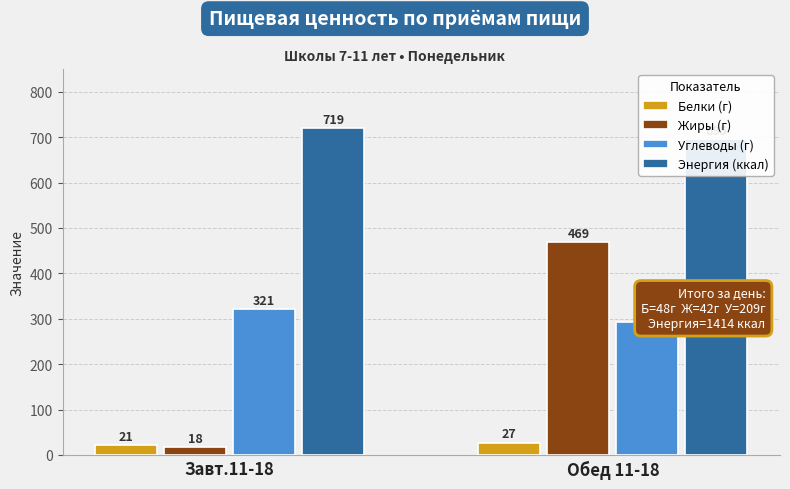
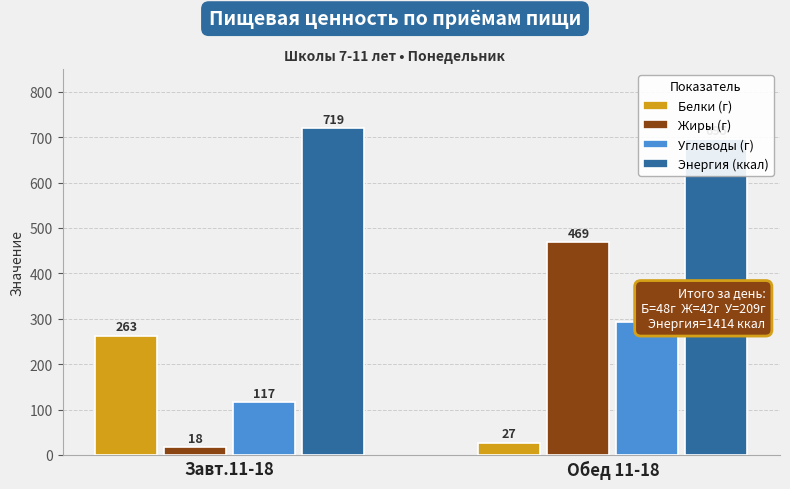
  {
    "Белки (г)": {
-     "Завт.11-18": 21,
+     "Завт.11-18": 263,
      "Обед 11-18": 27
    },
    "Жиры (г)": {
      "Завт.11-18": 18,
      "Обед 11-18": 469
    },
    "Углеводы (г)": {
-     "Завт.11-18": 321
+     "Завт.11-18": 117
    },
    "Энергия (ккал)": {
      "Завт.11-18": 719
    }
  }
